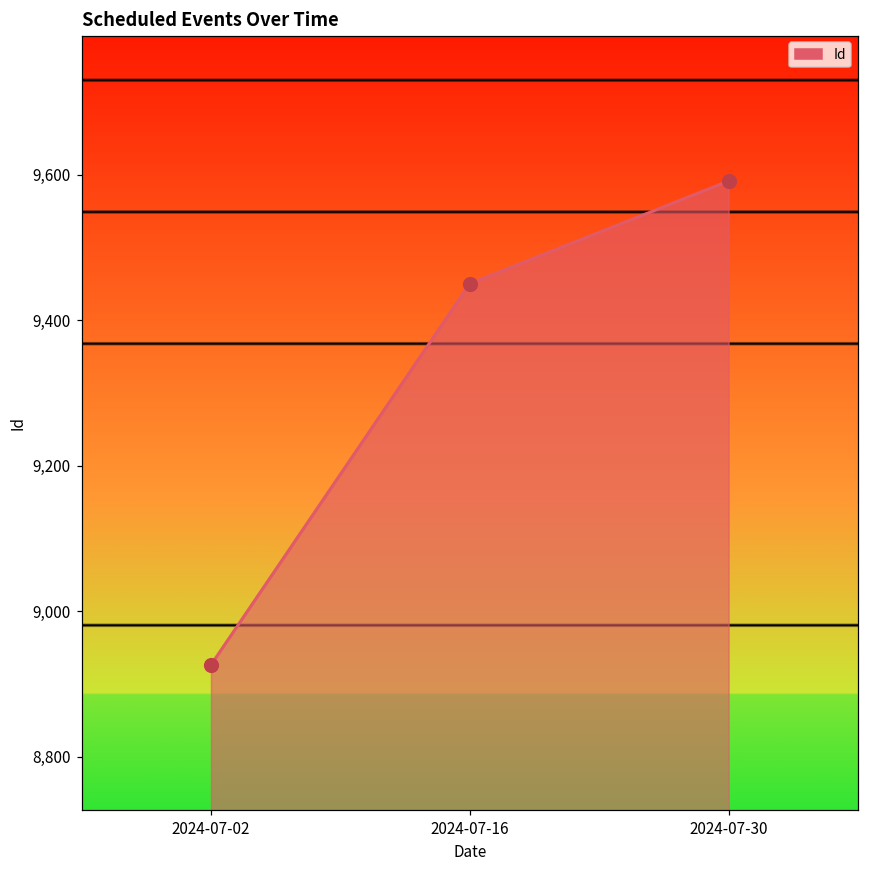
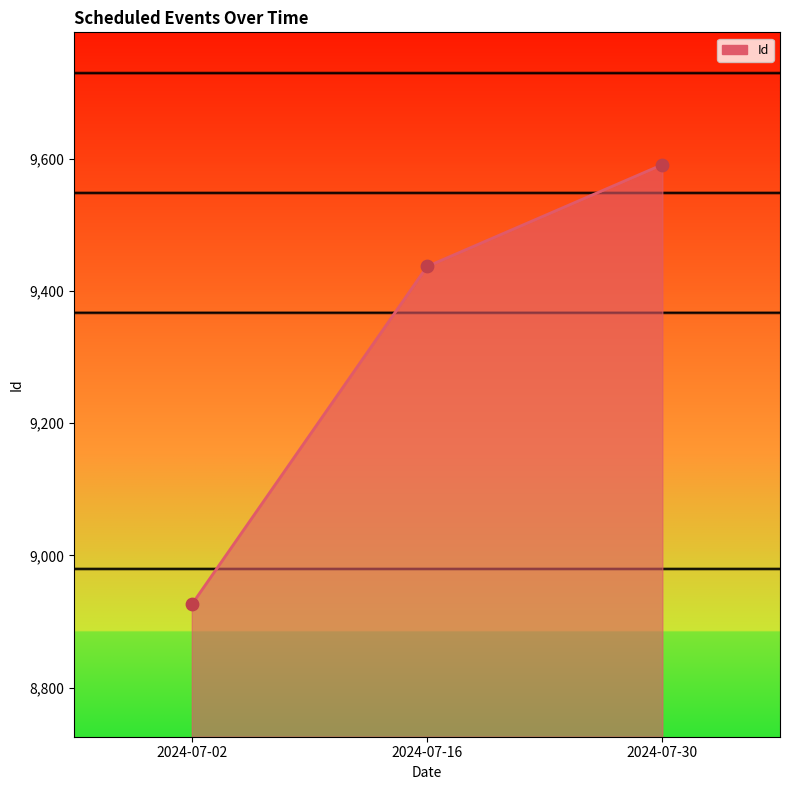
  {
    "2024-07-02": "8,930",
-   "2024-07-16": "9,450",
+   "2024-07-16": "9,440",
    "2024-07-30": "9,590"
  }
